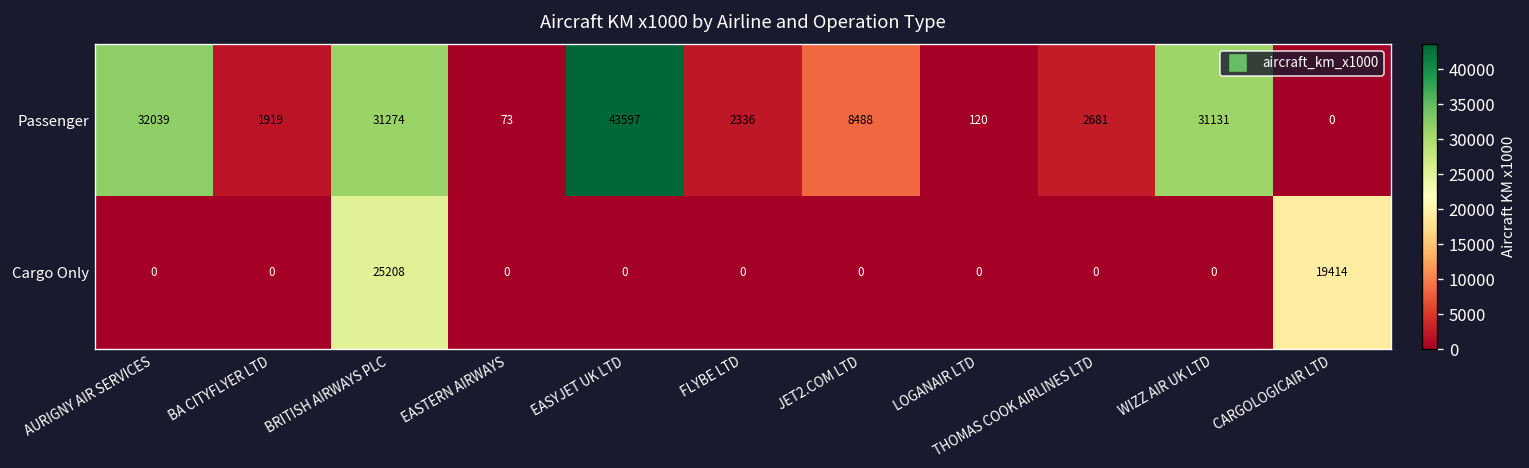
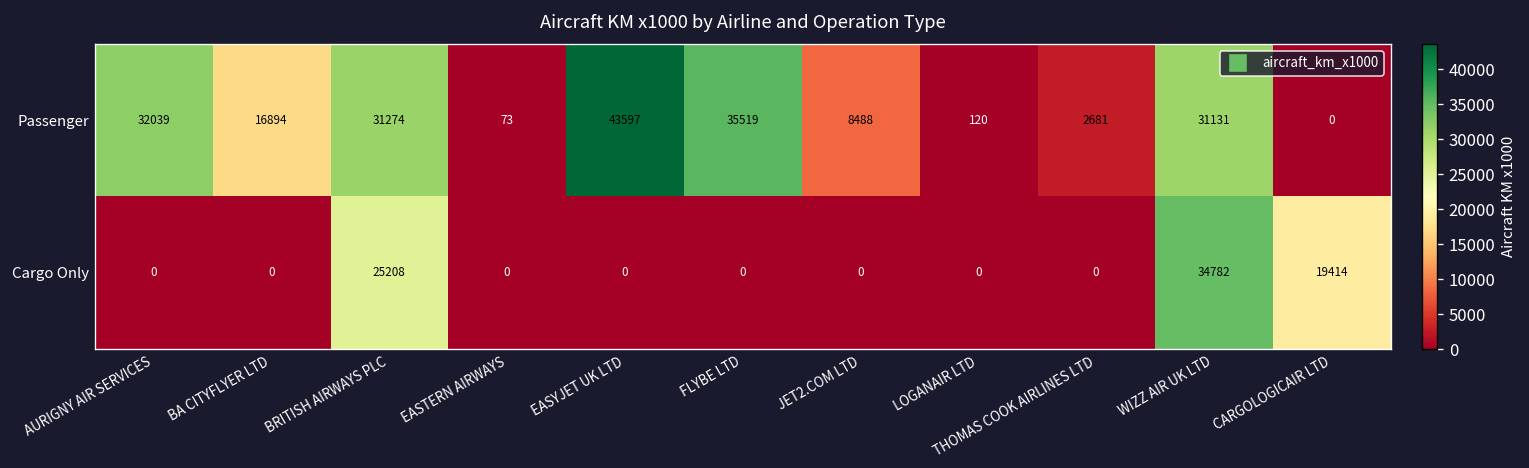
  {
    "Passenger": {
      "AURIGNY AIR SERVICES": 32039,
-     "BA CITYFLYER LTD": 1919,
+     "BA CITYFLYER LTD": 16894,
      "BRITISH AIRWAYS PLC": 31274,
      "EASTERN AIRWAYS": 73,
      "EASYJET UK LTD": 43597,
-     "FLYBE LTD": 2336,
+     "FLYBE LTD": 35519,
      "JET2.COM LTD": 8488,
      "LOGANAIR LTD": 120,
      "THOMAS COOK AIRLINES LTD": 2681,
      "WIZZ AIR UK LTD": 31131,
      "CARGOLOGICAIR LTD": 0
    },
    "Cargo Only": {
      "AURIGNY AIR SERVICES": 0,
      "BA CITYFLYER LTD": 0,
      "BRITISH AIRWAYS PLC": 25208,
      "EASTERN AIRWAYS": 0,
      "EASYJET UK LTD": 0,
      "FLYBE LTD": 0,
      "JET2.COM LTD": 0,
      "LOGANAIR LTD": 0,
      "THOMAS COOK AIRLINES LTD": 0,
-     "WIZZ AIR UK LTD": 0,
+     "WIZZ AIR UK LTD": 34782,
      "CARGOLOGICAIR LTD": 19414
    }
  }
